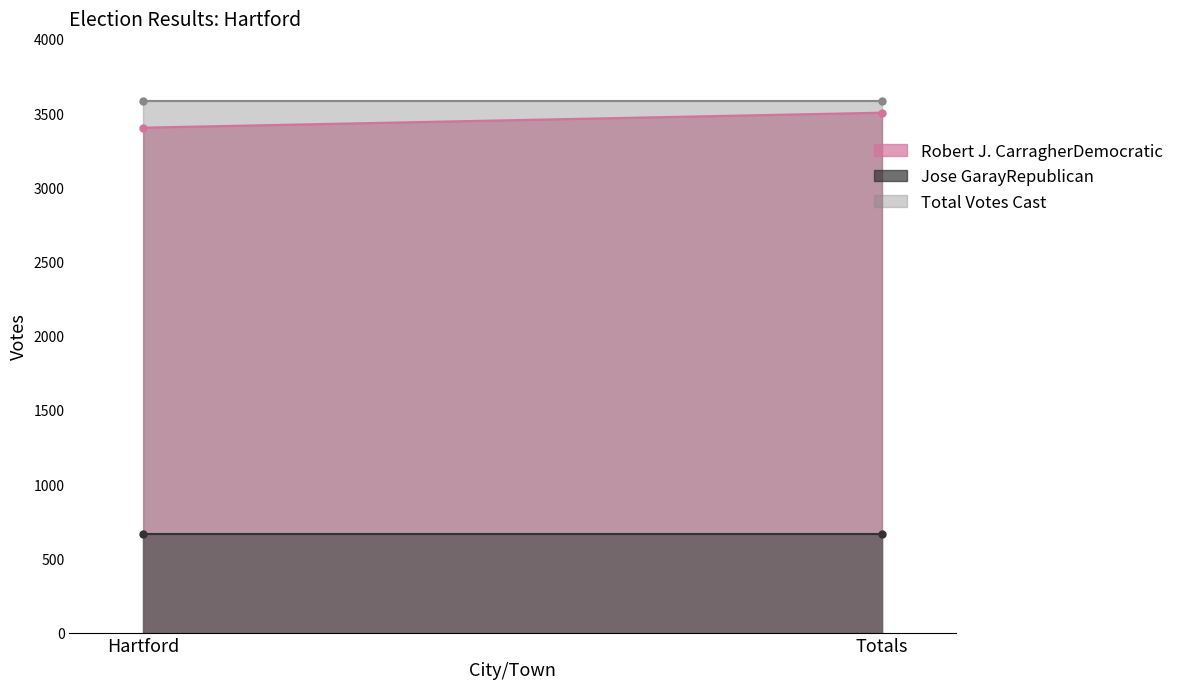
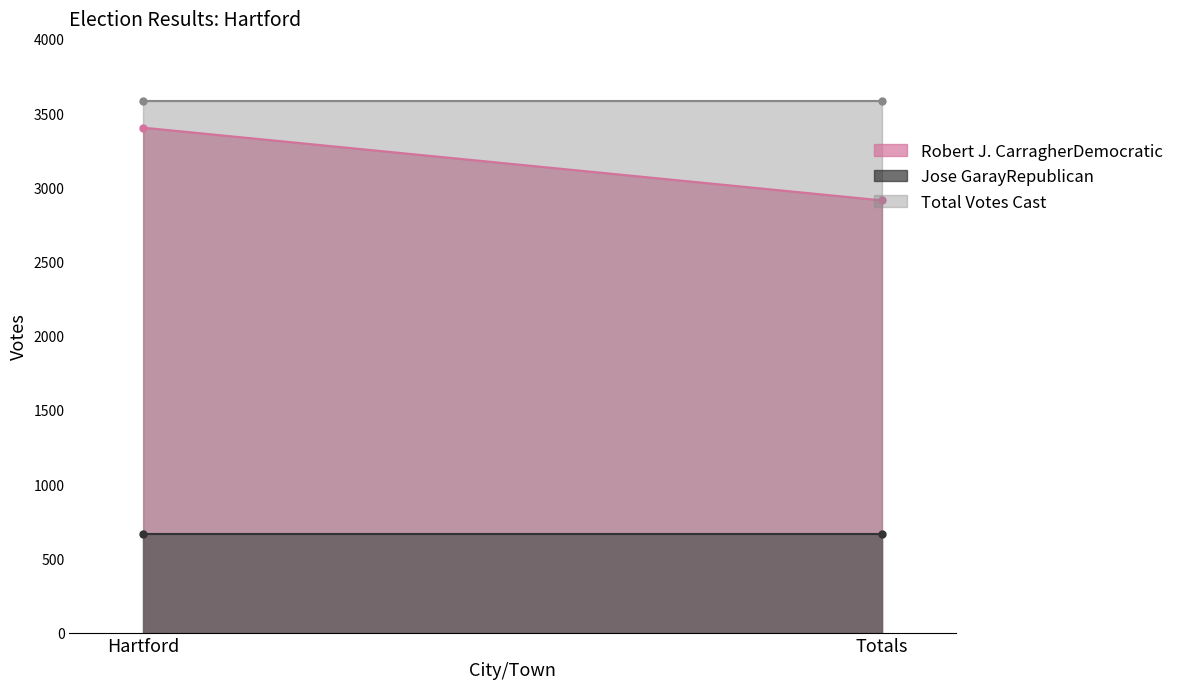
  {
    "Robert J. CarragherDemocratic": {
      "Hartford": 3400,
-     "Totals": 3500
+     "Totals": 2910
    },
    "Jose GarayRepublican": {
      "Hartford": 670,
      "Totals": 670
    },
    "Total Votes Cast": {
      "Hartford": 3580,
      "Totals": 3580
    }
  }
